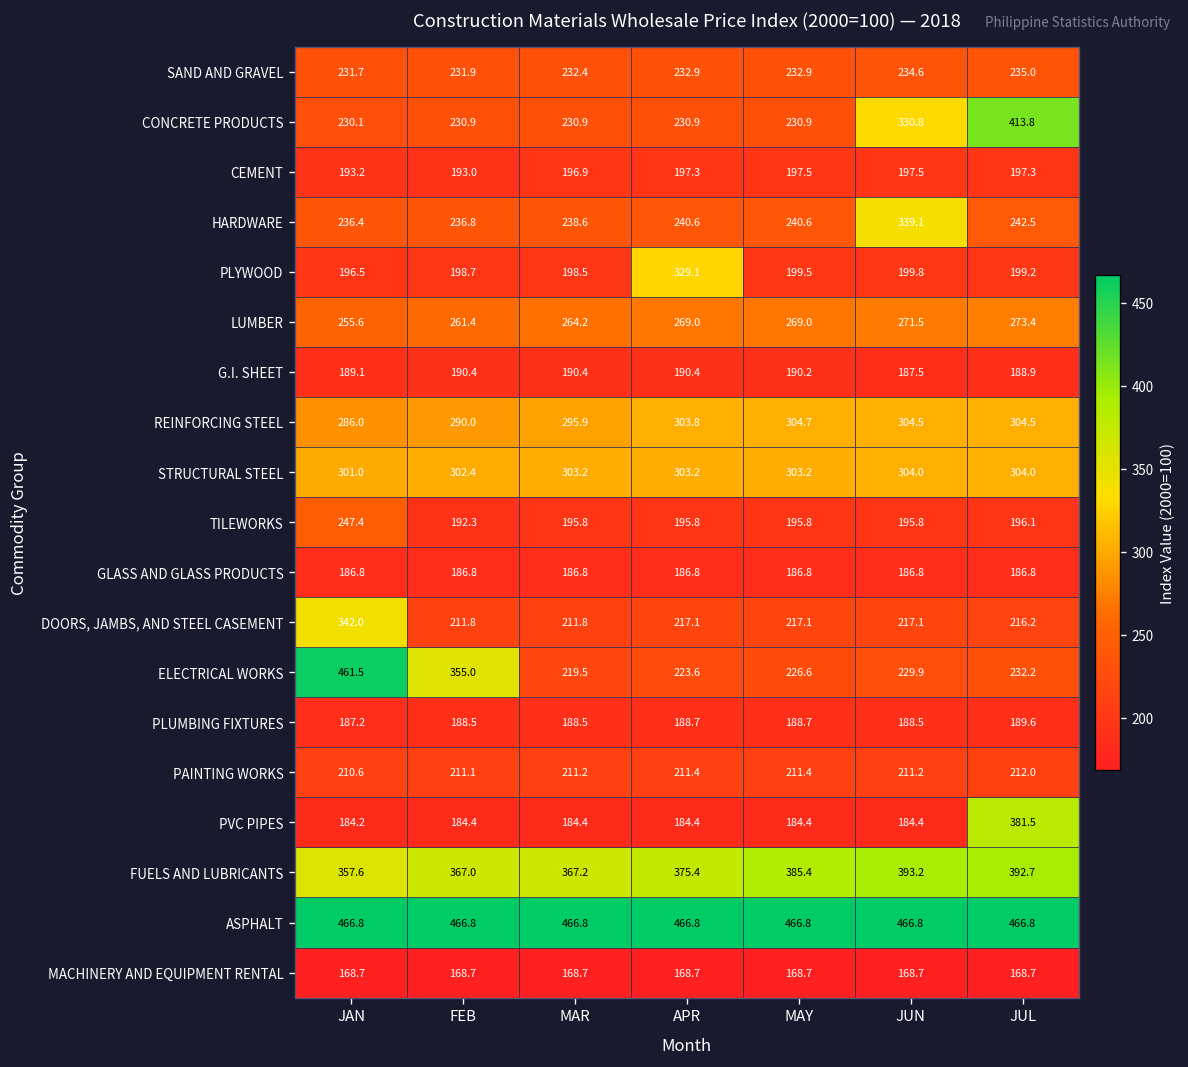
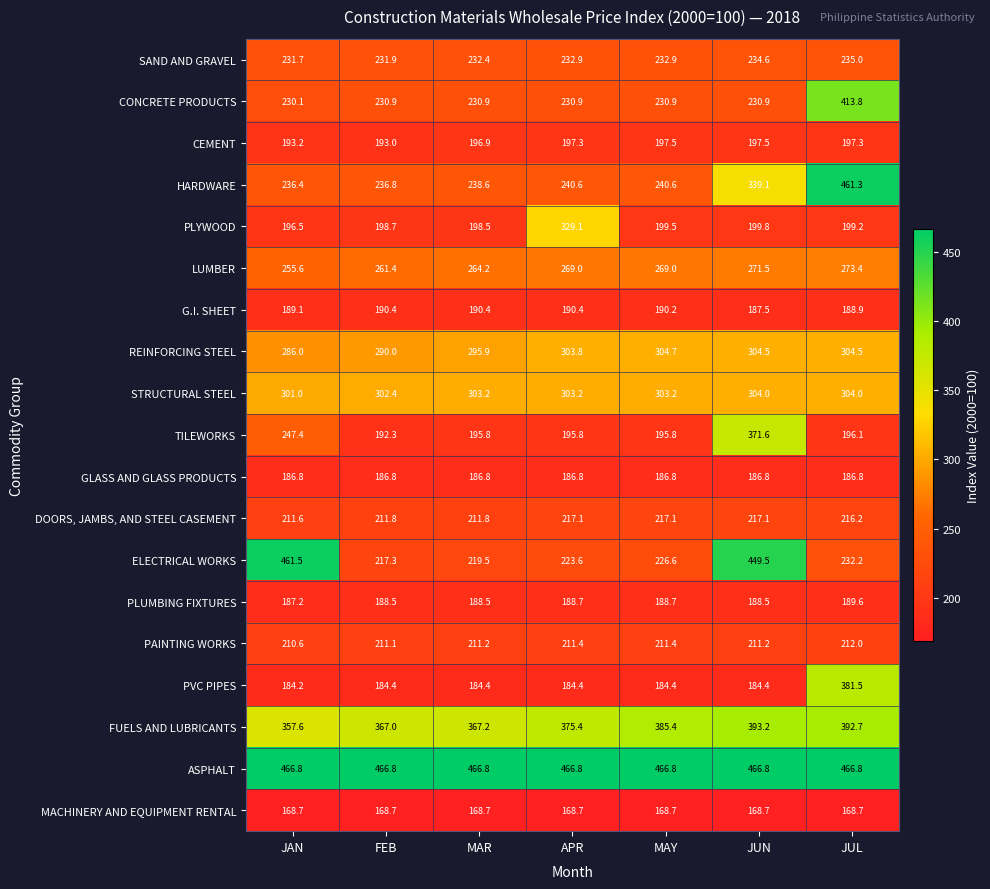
  {
    "SAND AND GRAVEL": {
      "JAN": 231.7,
      "FEB": 231.9,
      "MAR": 232.4,
      "APR": 232.9,
      "MAY": 232.9,
      "JUN": 234.6,
      "JUL": 235.0
    },
    "CONCRETE PRODUCTS": {
      "JAN": 230.1,
      "FEB": 230.9,
      "MAR": 230.9,
      "APR": 230.9,
      "MAY": 230.9,
-     "JUN": 330.8,
+     "JUN": 230.9,
      "JUL": 413.8
    },
    "CEMENT": {
      "JAN": 193.2,
      "FEB": 193.0,
      "MAR": 196.9,
      "APR": 197.3,
      "MAY": 197.5,
      "JUN": 197.5,
      "JUL": 197.3
    },
    "HARDWARE": {
      "JAN": 236.4,
      "FEB": 236.8,
      "MAR": 238.6,
      "APR": 240.6,
      "MAY": 240.6,
      "JUN": 339.1,
-     "JUL": 242.5
+     "JUL": 461.3
    },
    "PLYWOOD": {
      "JAN": 196.5,
      "FEB": 198.7,
      "MAR": 198.5,
      "APR": 329.1,
      "MAY": 199.5,
      "JUN": 199.8,
      "JUL": 199.2
    },
    "LUMBER": {
      "JAN": 255.6,
      "FEB": 261.4,
      "MAR": 264.2,
      "APR": 269.0,
      "MAY": 269.0,
      "JUN": 271.5,
      "JUL": 273.4
    },
    "G.I. SHEET": {
      "JAN": 189.1,
      "FEB": 190.4,
      "MAR": 190.4,
      "APR": 190.4,
      "MAY": 190.2,
      "JUN": 187.5,
      "JUL": 188.9
    },
    "REINFORCING STEEL": {
      "JAN": 286.0,
      "FEB": 290.0,
      "MAR": 295.9,
      "APR": 303.8,
      "MAY": 304.7,
      "JUN": 304.5,
      "JUL": 304.5
    },
    "STRUCTURAL STEEL": {
      "JAN": 301.0,
      "FEB": 302.4,
      "MAR": 303.2,
      "APR": 303.2,
      "MAY": 303.2,
      "JUN": 304.0,
      "JUL": 304.0
    },
    "TILEWORKS": {
      "JAN": 247.4,
      "FEB": 192.3,
      "MAR": 195.8,
      "APR": 195.8,
      "MAY": 195.8,
-     "JUN": 195.8,
+     "JUN": 371.6,
      "JUL": 196.1
    },
    "GLASS AND GLASS PRODUCTS": {
      "JAN": 186.8,
      "FEB": 186.8,
      "MAR": 186.8,
      "APR": 186.8,
      "MAY": 186.8,
      "JUN": 186.8,
      "JUL": 186.8
    },
    "DOORS, JAMBS, AND STEEL CASEMENT": {
-     "JAN": 342.0,
+     "JAN": 211.6,
      "FEB": 211.8,
      "MAR": 211.8,
      "APR": 217.1,
      "MAY": 217.1,
      "JUN": 217.1,
      "JUL": 216.2
    },
    "ELECTRICAL WORKS": {
      "JAN": 461.5,
-     "FEB": 355.0,
+     "FEB": 217.3,
      "MAR": 219.5,
      "APR": 223.6,
      "MAY": 226.6,
-     "JUN": 229.9,
+     "JUN": 449.5,
      "JUL": 232.2
    },
    "PLUMBING FIXTURES": {
      "JAN": 187.2,
      "FEB": 188.5,
      "MAR": 188.5,
      "APR": 188.7,
      "MAY": 188.7,
      "JUN": 188.5,
      "JUL": 189.6
    },
    "PAINTING WORKS": {
      "JAN": 210.6,
      "FEB": 211.1,
      "MAR": 211.2,
      "APR": 211.4,
      "MAY": 211.4,
      "JUN": 211.2,
      "JUL": 212.0
    },
    "PVC PIPES": {
      "JAN": 184.2,
      "FEB": 184.4,
      "MAR": 184.4,
      "APR": 184.4,
      "MAY": 184.4,
      "JUN": 184.4,
      "JUL": 381.5
    },
    "FUELS AND LUBRICANTS": {
      "JAN": 357.6,
      "FEB": 367.0,
      "MAR": 367.2,
      "APR": 375.4,
      "MAY": 385.4,
      "JUN": 393.2,
      "JUL": 392.7
    },
    "ASPHALT": {
      "JAN": 466.8,
      "FEB": 466.8,
      "MAR": 466.8,
      "APR": 466.8,
      "MAY": 466.8,
      "JUN": 466.8,
      "JUL": 466.8
    },
    "MACHINERY AND EQUIPMENT RENTAL": {
      "JAN": 168.7,
      "FEB": 168.7,
      "MAR": 168.7,
      "APR": 168.7,
      "MAY": 168.7,
      "JUN": 168.7,
      "JUL": 168.7
    }
  }
